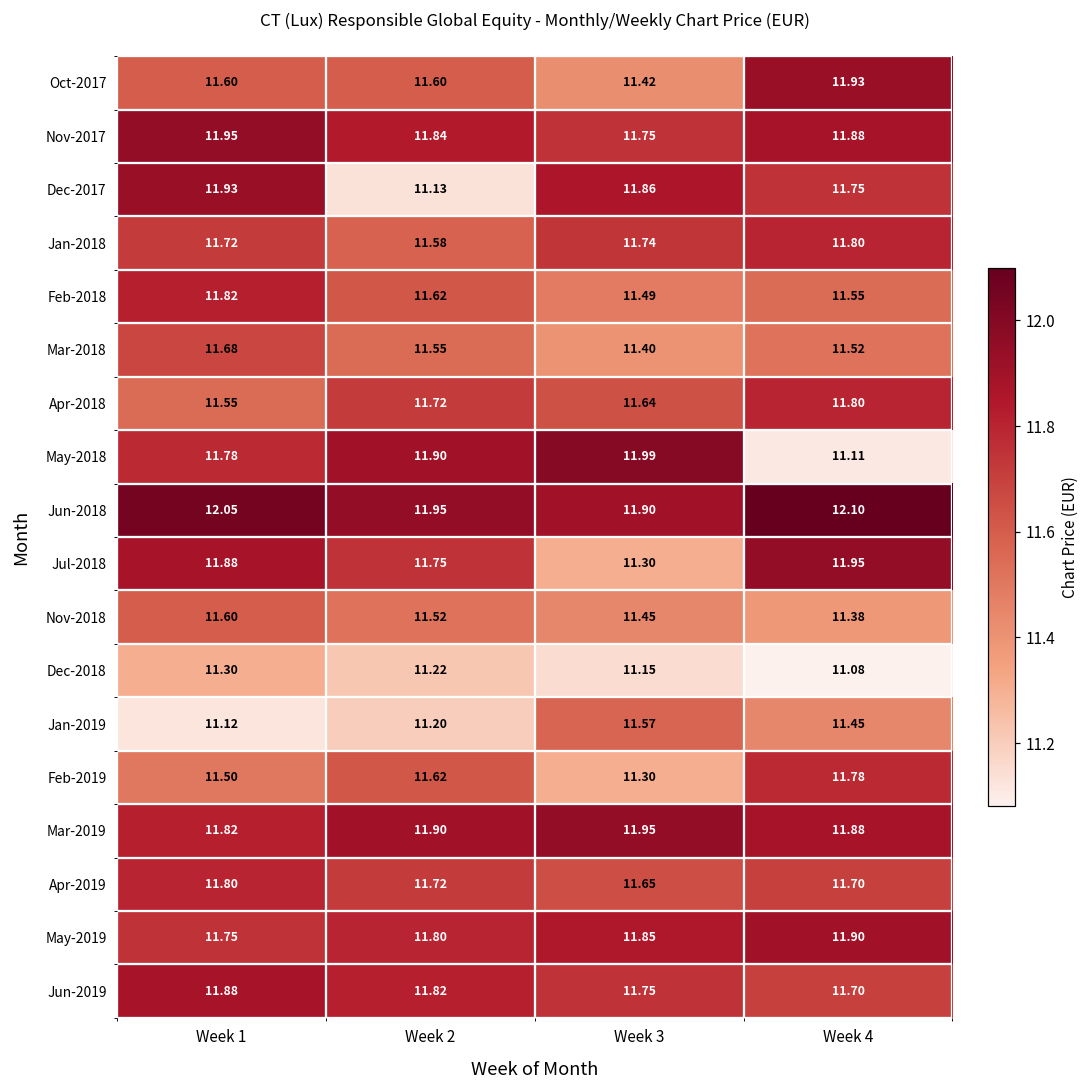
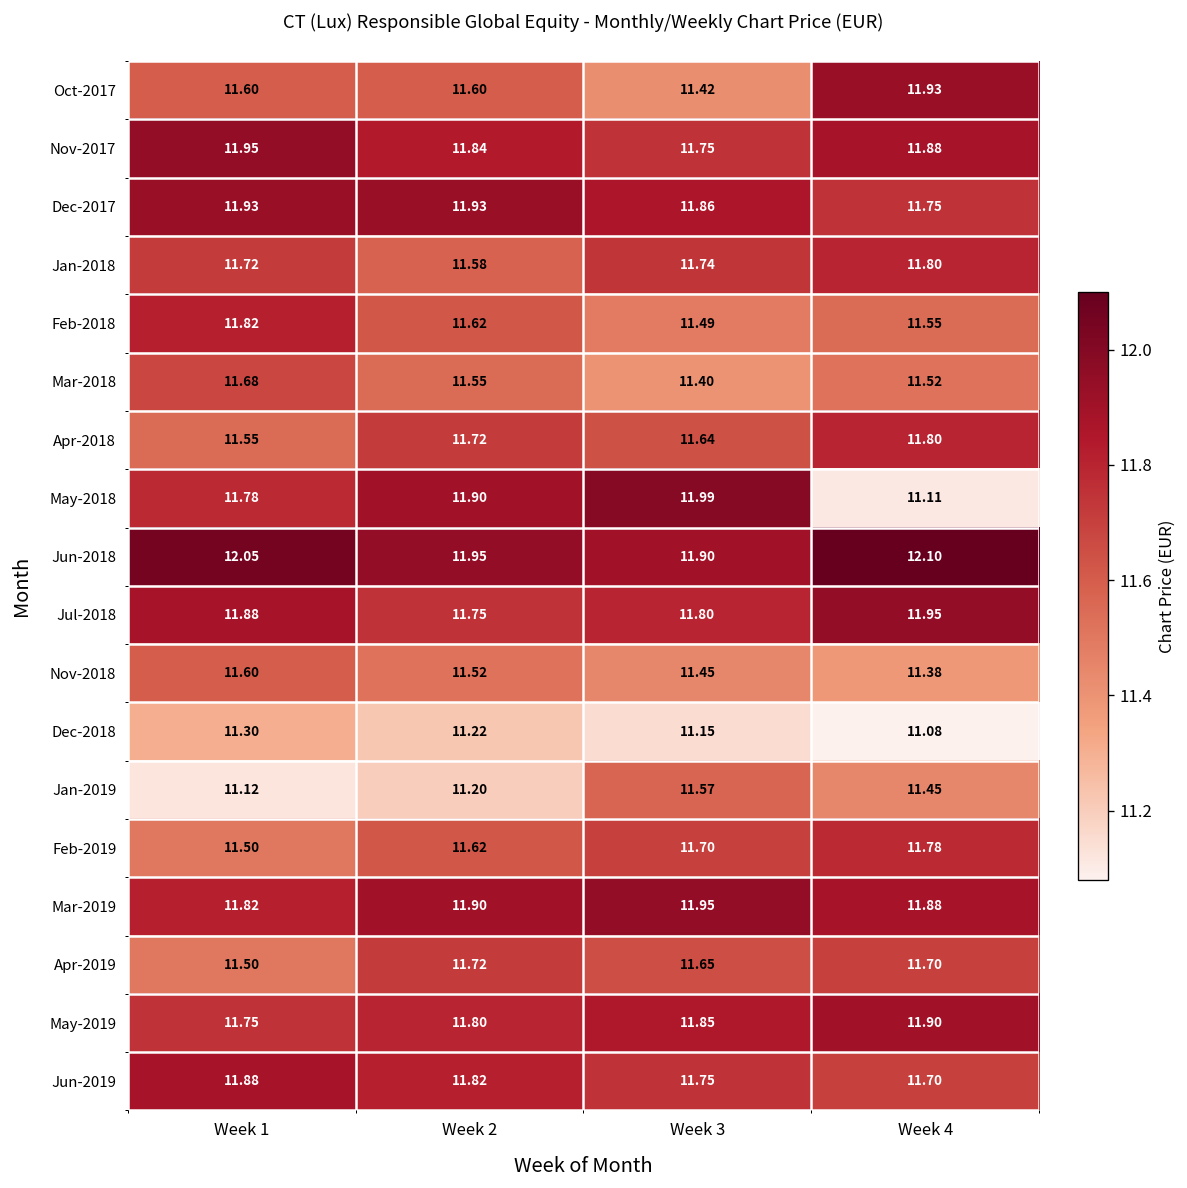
  {
    "Oct-2017": {
      "Week 1": 11.60,
      "Week 2": 11.60,
      "Week 3": 11.42,
      "Week 4": 11.93
    },
    "Nov-2017": {
      "Week 1": 11.95,
      "Week 2": 11.84,
      "Week 3": 11.75,
      "Week 4": 11.88
    },
    "Dec-2017": {
      "Week 1": 11.93,
-     "Week 2": 11.13,
+     "Week 2": 11.93,
      "Week 3": 11.86,
      "Week 4": 11.75
    },
    "Jan-2018": {
      "Week 1": 11.72,
      "Week 2": 11.58,
      "Week 3": 11.74,
      "Week 4": 11.80
    },
    "Feb-2018": {
      "Week 1": 11.82,
      "Week 2": 11.62,
      "Week 3": 11.49,
      "Week 4": 11.55
    },
    "Mar-2018": {
      "Week 1": 11.68,
      "Week 2": 11.55,
      "Week 3": 11.40,
      "Week 4": 11.52
    },
    "Apr-2018": {
      "Week 1": 11.55,
      "Week 2": 11.72,
      "Week 3": 11.64,
      "Week 4": 11.80
    },
    "May-2018": {
      "Week 1": 11.78,
      "Week 2": 11.90,
      "Week 3": 11.99,
      "Week 4": 11.11
    },
    "Jun-2018": {
      "Week 1": 12.05,
      "Week 2": 11.95,
      "Week 3": 11.90,
      "Week 4": 12.10
    },
    "Jul-2018": {
      "Week 1": 11.88,
      "Week 2": 11.75,
-     "Week 3": 11.30,
+     "Week 3": 11.80,
      "Week 4": 11.95
    },
    "Nov-2018": {
      "Week 1": 11.60,
      "Week 2": 11.52,
      "Week 3": 11.45,
      "Week 4": 11.38
    },
    "Dec-2018": {
      "Week 1": 11.30,
      "Week 2": 11.22,
      "Week 3": 11.15,
      "Week 4": 11.08
    },
    "Jan-2019": {
      "Week 1": 11.12,
      "Week 2": 11.20,
      "Week 3": 11.57,
      "Week 4": 11.45
    },
    "Feb-2019": {
      "Week 1": 11.50,
      "Week 2": 11.62,
-     "Week 3": 11.30,
+     "Week 3": 11.70,
      "Week 4": 11.78
    },
    "Mar-2019": {
      "Week 1": 11.82,
      "Week 2": 11.90,
      "Week 3": 11.95,
      "Week 4": 11.88
    },
    "Apr-2019": {
-     "Week 1": 11.80,
+     "Week 1": 11.50,
      "Week 2": 11.72,
      "Week 3": 11.65,
      "Week 4": 11.70
    },
    "May-2019": {
      "Week 1": 11.75,
      "Week 2": 11.80,
      "Week 3": 11.85,
      "Week 4": 11.90
    },
    "Jun-2019": {
      "Week 1": 11.88,
      "Week 2": 11.82,
      "Week 3": 11.75,
      "Week 4": 11.70
    }
  }
